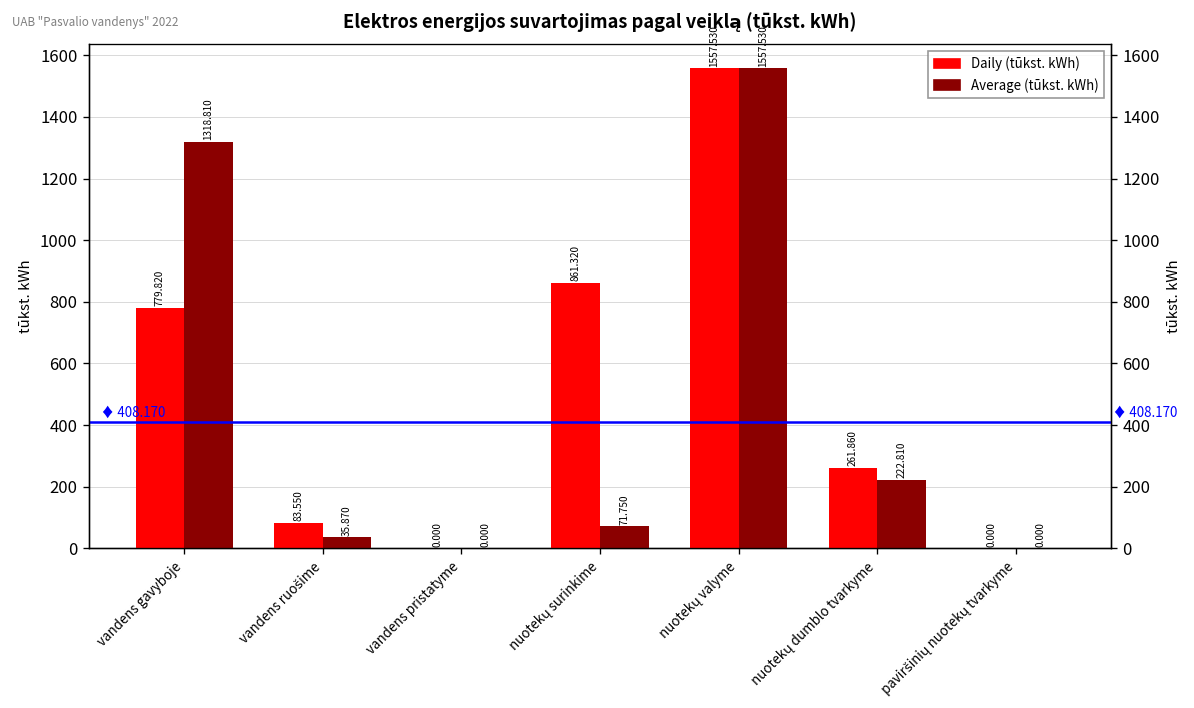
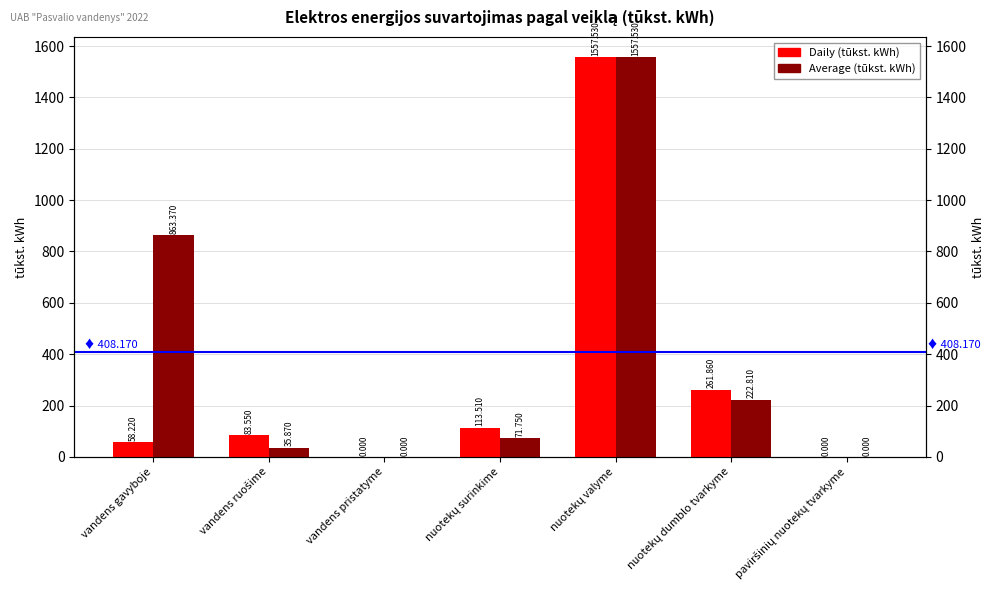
  {
    "Daily (tūkst. kWh)": {
-     "vandens gavyboje": 779.820,
+     "vandens gavyboje": 58.220,
      "vandens ruošime": 83.550,
      "vandens pristatyme": 0.000,
-     "nuotekų surinkime": 861.320,
+     "nuotekų surinkime": 113.510,
      "nuotekų valyme": 1557.530,
      "nuotekų dumblo tvarkyme": 261.860,
      "paviršinių nuotekų tvarkyme": 0.000
    },
    "Average (tūkst. kWh)": {
-     "vandens gavyboje": 1318.810,
+     "vandens gavyboje": 863.370,
      "vandens ruošime": 35.870,
      "vandens pristatyme": 0.000,
      "nuotekų surinkime": 71.750,
      "nuotekų valyme": 1557.530,
      "nuotekų dumblo tvarkyme": 222.810,
      "paviršinių nuotekų tvarkyme": 0.000
    }
  }
